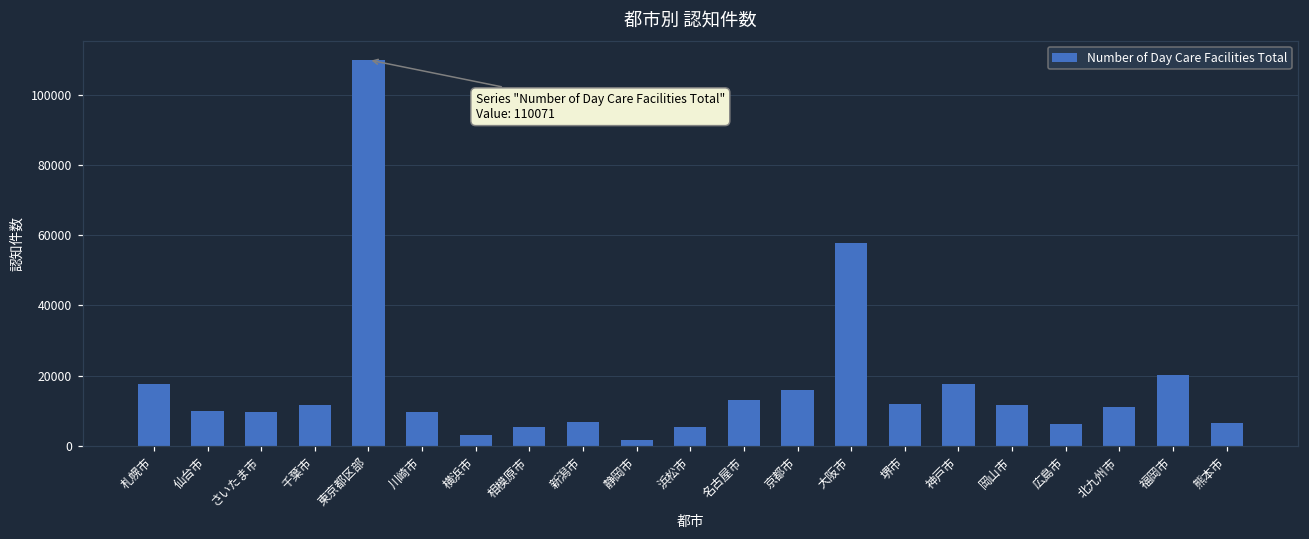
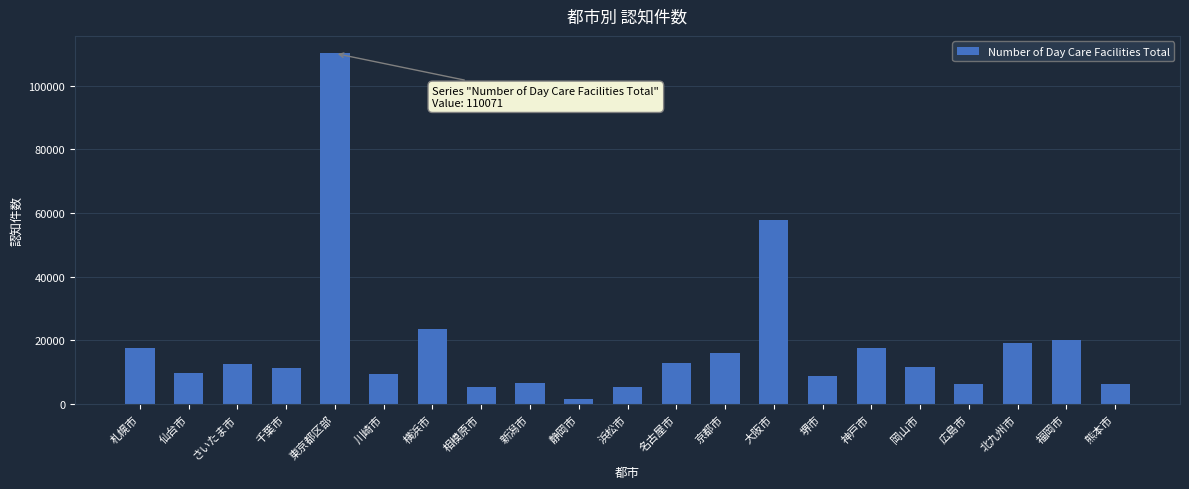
  {
    "札幌市": 18000,
    "仙台市": 10000,
-   "さいたま市": 10000,
+   "さいたま市": 12000,
    "千葉市": 11000,
    "川崎市": 9000,
-   "横浜市": 3000,
+   "横浜市": 24000,
    "相模原市": 5000,
    "新潟市": 7000,
    "静岡市": 2000,
    "浜松市": 5000,
    "名古屋市": 13000,
    "京都市": 16000,
    "大阪市": 58000,
-   "堺市": 12000,
+   "堺市": 9000,
    "神戸市": 18000,
    "岡山市": 12000,
    "広島市": 6000,
-   "北九州市": 11000,
+   "北九州市": 19000,
    "福岡市": 20000,
    "熊本市": 6000
  }
